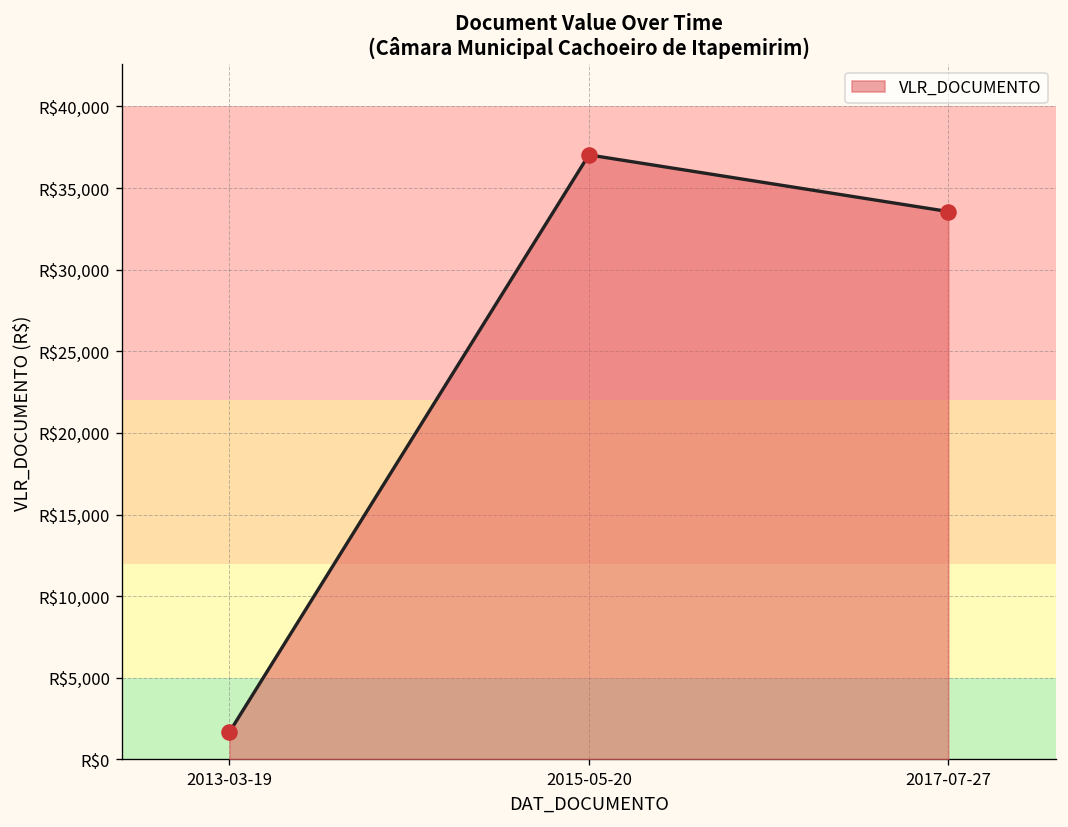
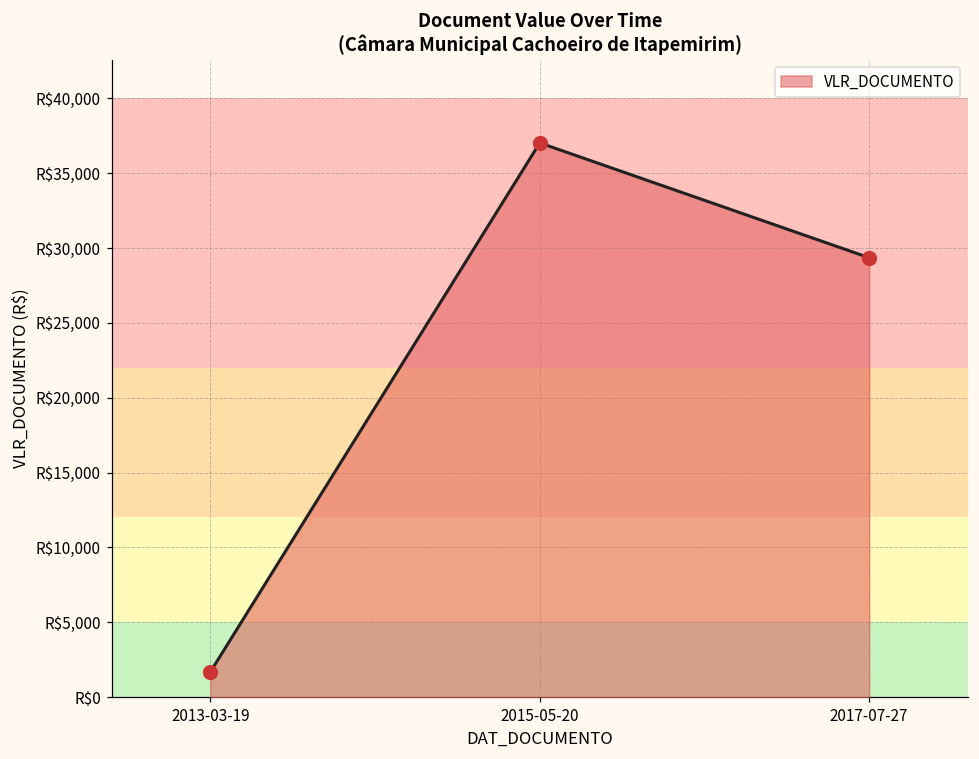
  {
    "2013-03-19": "R$1,700",
    "2015-05-20": "R$37,000",
-   "2017-07-27": "R$33,600"
+   "2017-07-27": "R$29,400"
  }
